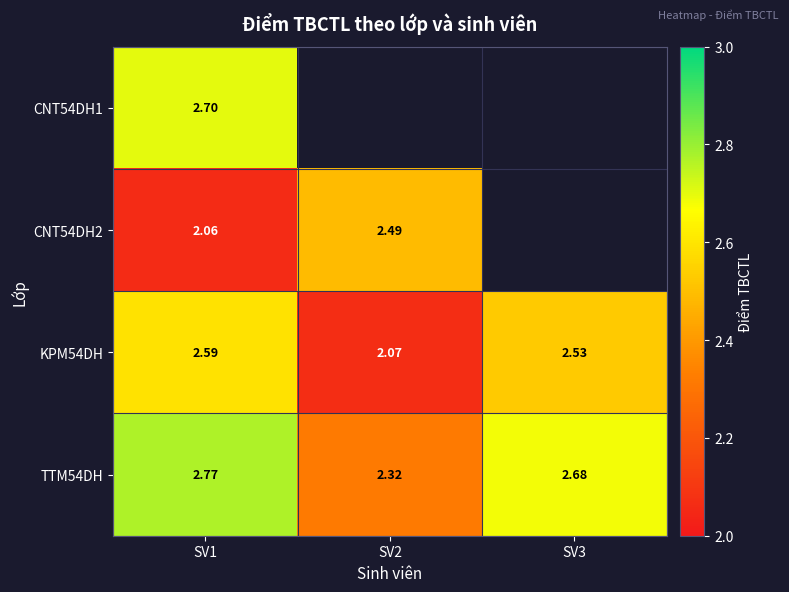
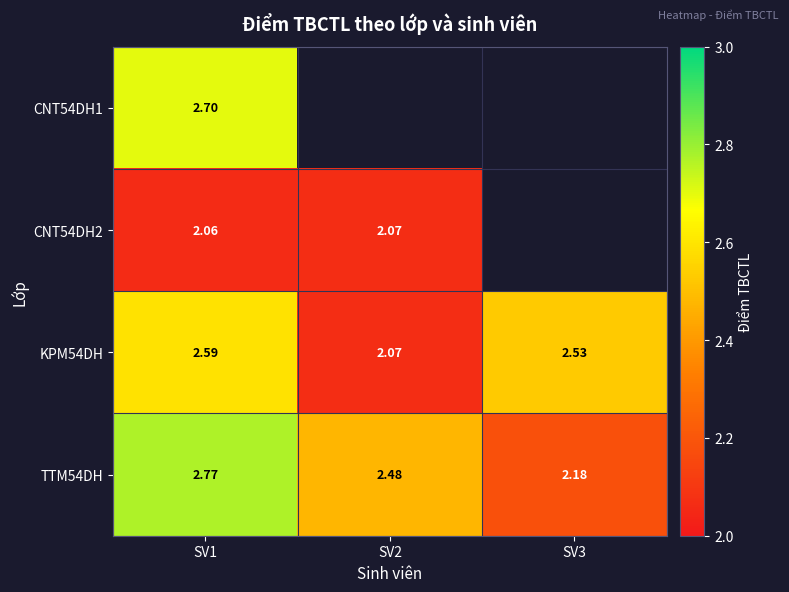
  {
    "CNT54DH1": {
      "SV1": 2.70
    },
    "CNT54DH2": {
      "SV1": 2.06,
-     "SV2": 2.49
+     "SV2": 2.07
    },
    "KPM54DH": {
      "SV1": 2.59,
      "SV2": 2.07,
      "SV3": 2.53
    },
    "TTM54DH": {
      "SV1": 2.77,
-     "SV2": 2.32,
-     "SV3": 2.68
+     "SV2": 2.48,
+     "SV3": 2.18
    }
  }
